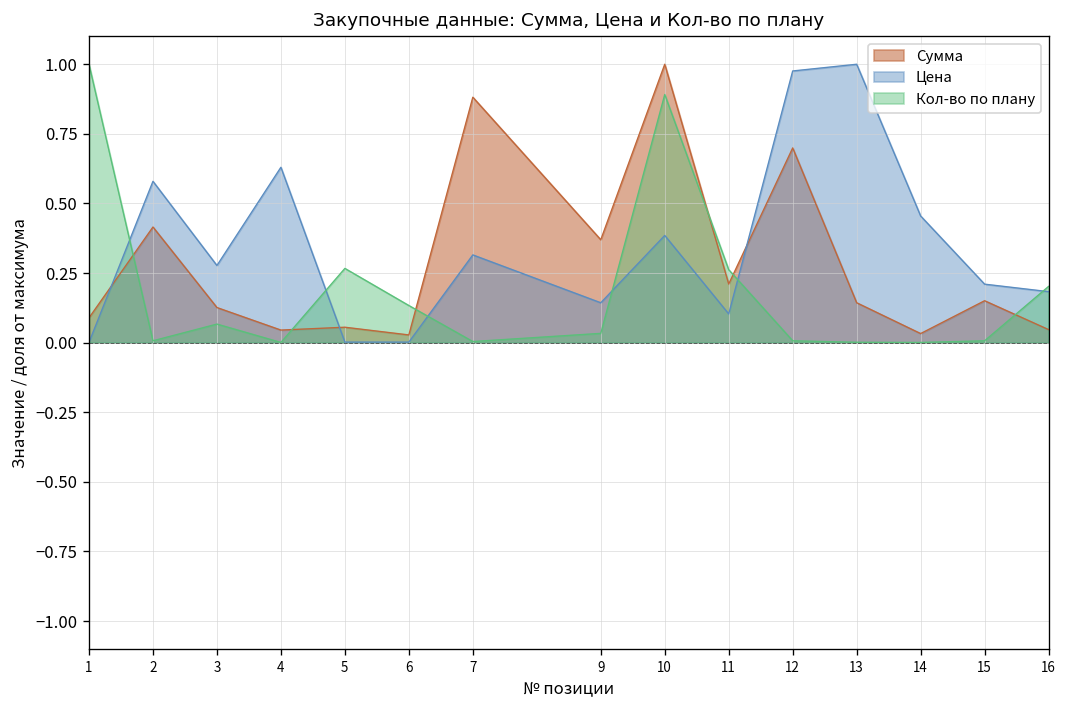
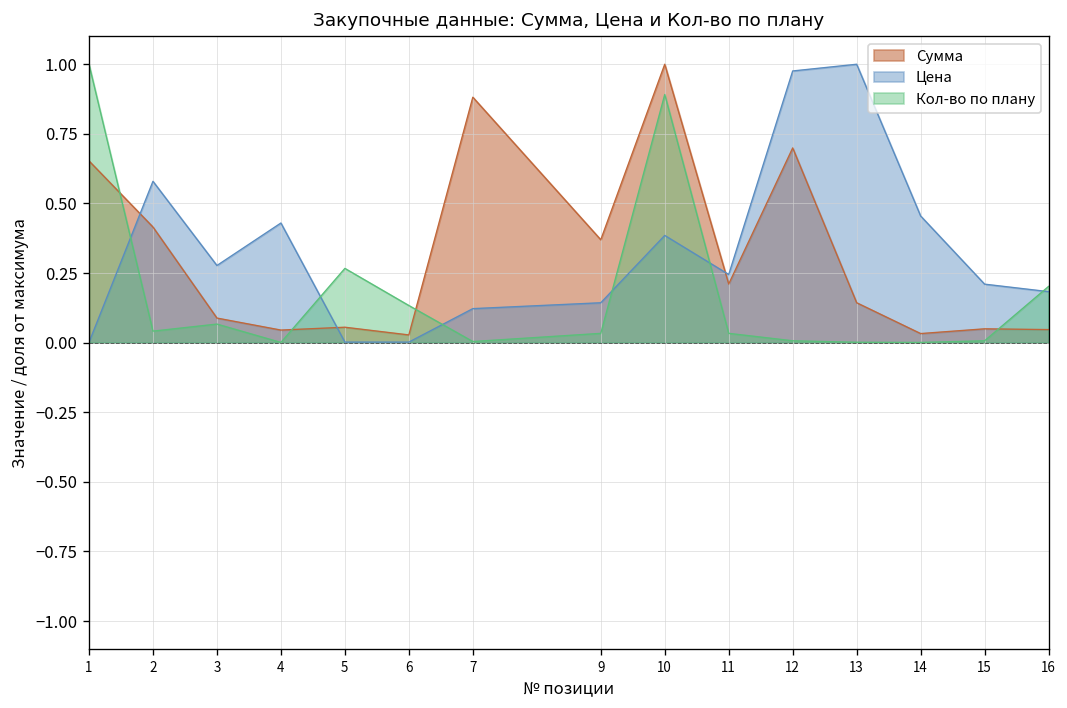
  {
    "Сумма": {
-     "1": 0.09,
+     "1": 0.65,
      "2": 0.42,
-     "3": 0.13,
+     "3": 0.09,
      "4": 0.05,
      "5": 0.06,
      "6": 0.03,
      "7": 0.88,
      "9": 0.37,
      "10": 1.00,
      "11": 0.21,
      "12": 0.70,
      "13": 0.14,
      "14": 0.03,
-     "15": 0.15,
+     "15": 0.05,
      "16": 0.05
    },
    "Цена": {
      "1": 0.00,
      "2": 0.58,
      "3": 0.28,
-     "4": 0.63,
+     "4": 0.43,
      "5": 0.00,
      "6": 0.00,
-     "7": 0.32,
+     "7": 0.12,
      "9": 0.14,
      "10": 0.39,
-     "11": 0.10,
+     "11": 0.24,
      "12": 0.98,
      "13": 1.00,
      "14": 0.45,
      "15": 0.21,
      "16": 0.18
    },
    "Кол-во по плану": {
      "1": 1.00,
-     "2": 0.01,
+     "2": 0.04,
      "3": 0.07,
      "4": 0.00,
      "5": 0.27,
      "6": 0.13,
      "7": 0.00,
      "9": 0.03,
      "10": 0.89,
-     "11": 0.26,
+     "11": 0.03,
      "12": 0.01,
      "13": 0.00,
      "14": 0.00,
      "15": 0.01,
      "16": 0.20
    }
  }
